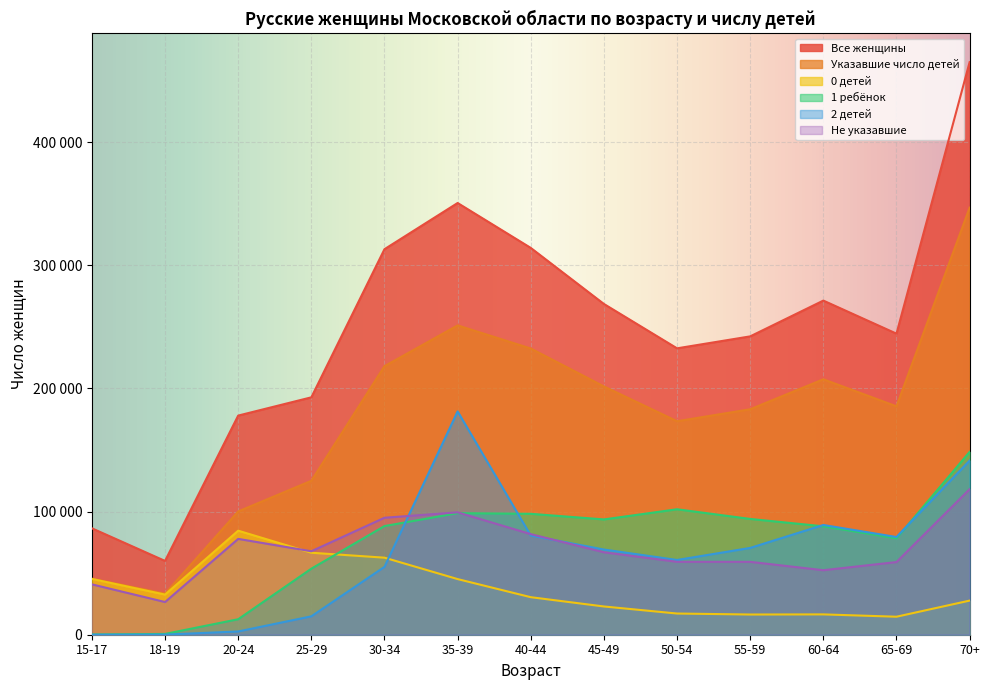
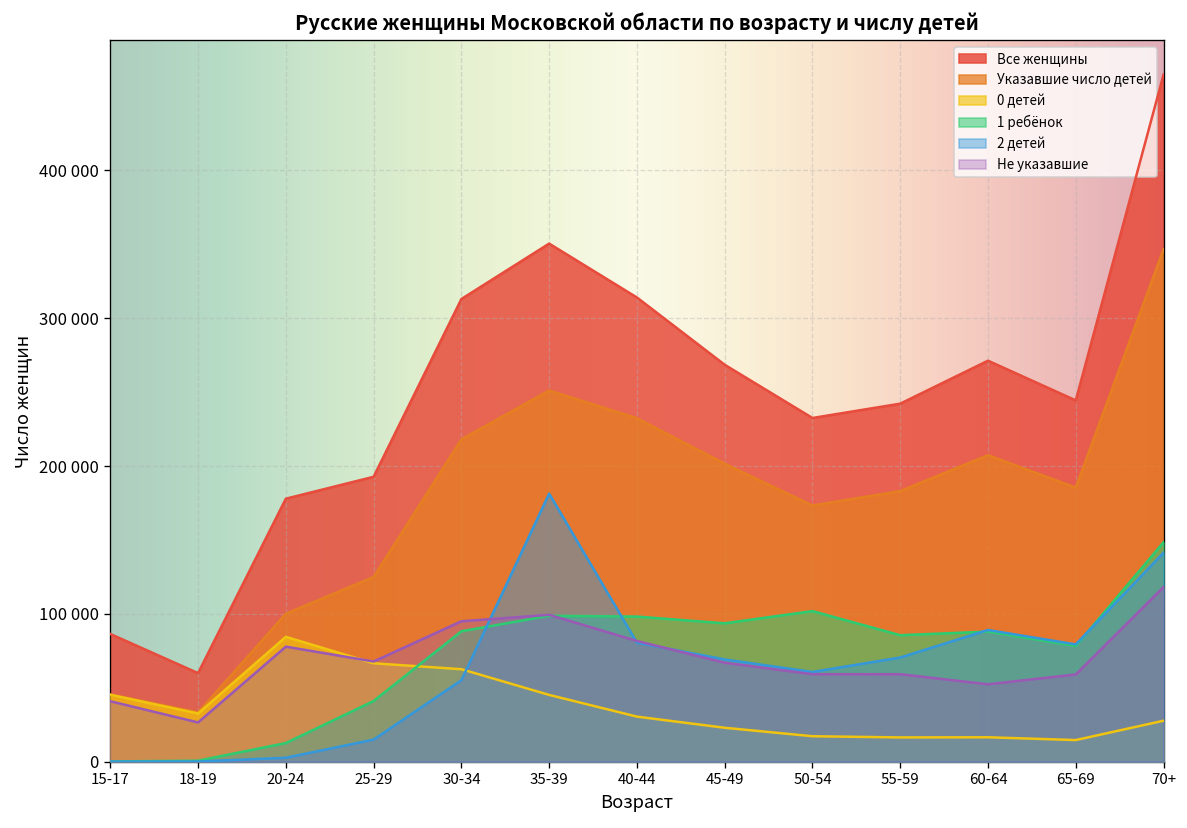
  {
    "0 детей": {
      "20-24": 84000,
      "30-34": 63000,
      "35-39": 45000,
      "40-44": 30000,
      "45-49": 23000,
      "50-54": 17000,
      "55-59": 16000,
      "60-64": 17000,
      "65-69": 15000,
      "70+": 28000
    },
    "1 ребёнок": {
      "20-24": 13000,
-     "25-29": 54000,
+     "25-29": 41000,
      "30-34": 88000,
      "40-44": 98000,
      "45-49": 94000,
      "50-54": 102000,
-     "55-59": 94000,
+     "55-59": 86000,
      "70+": 148000
    },
    "2 детей": {
      "20-24": 3000,
      "25-29": 15000,
      "30-34": 55000,
      "35-39": 181000,
      "45-49": 69000,
      "55-59": 70000,
      "70+": 141000
    },
    "Не указавшие": {
      "15-17": 41000,
      "18-19": 27000,
      "20-24": 78000,
      "30-34": 95000,
      "45-49": 67000,
      "55-59": 59000,
      "60-64": 52000,
      "65-69": 59000,
      "70+": 118000
    }
  }
